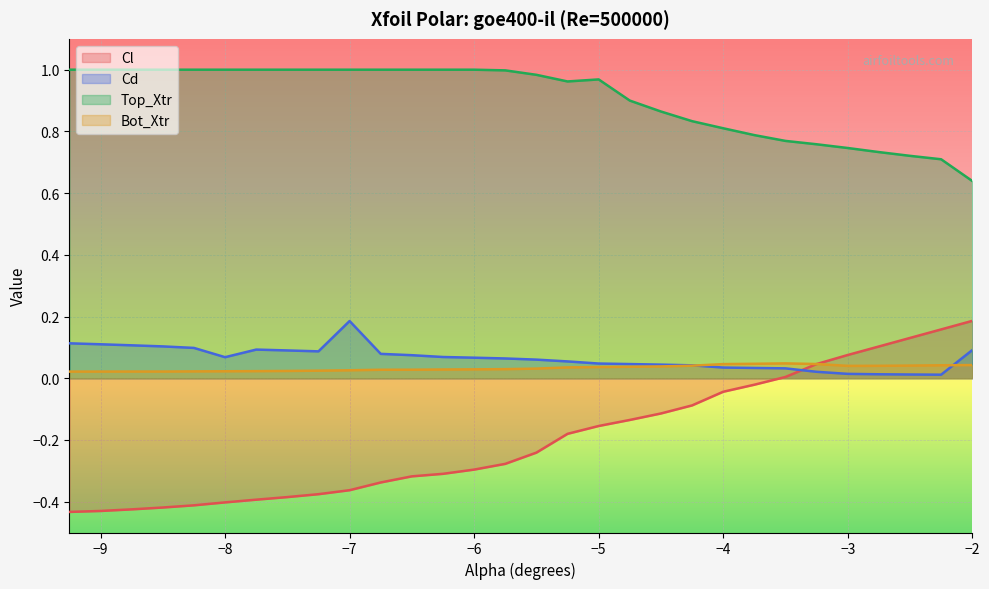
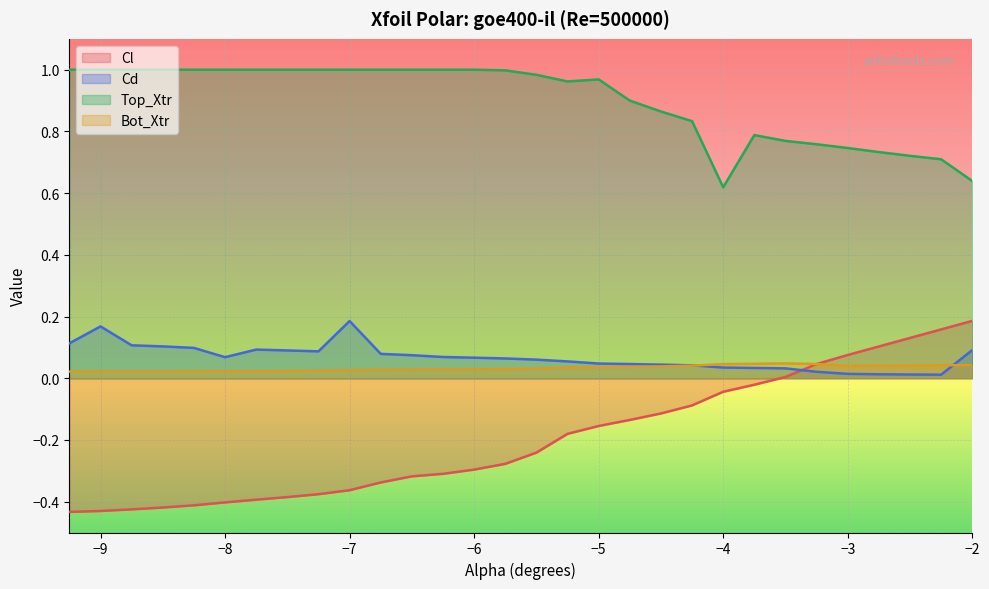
  {
    "Cd": {
-     "−9": 0.11,
+     "−9": 0.17,
      "−8": 0.07,
      "−7": 0.19,
      "−6": 0.07,
      "−5": 0.05,
      "−4": 0.03,
      "−3": 0.01,
      "−2": 0.09
    },
    "Top_Xtr": {
      "−8": 1.00,
      "−7": 1.00,
      "−6": 1.00,
      "−5": 0.97,
-     "−4": 0.81,
+     "−4": 0.62,
      "−3": 0.75,
      "−2": 0.64
    }
  }
